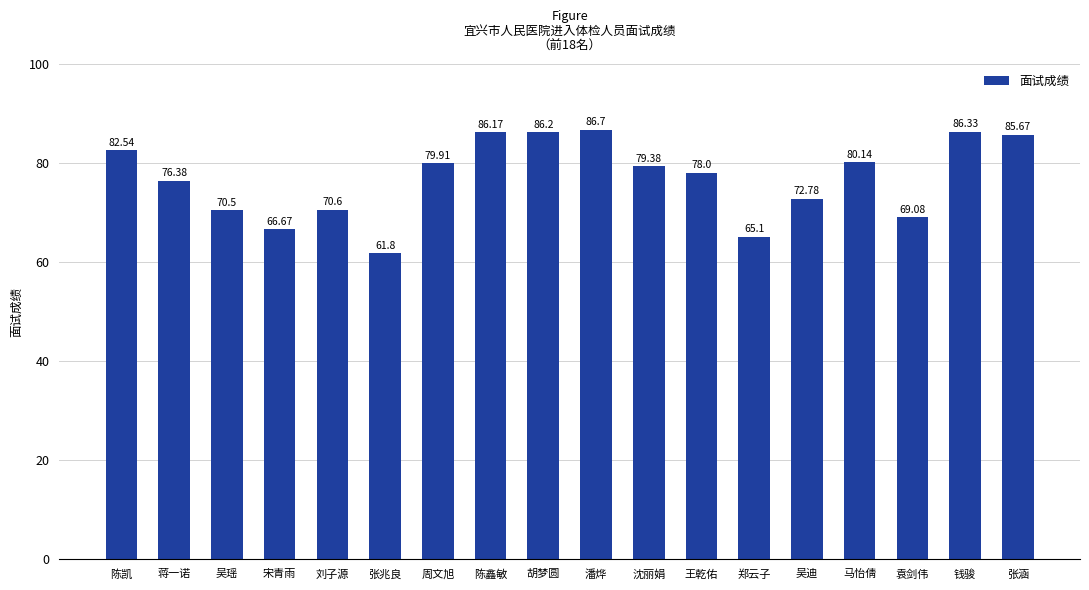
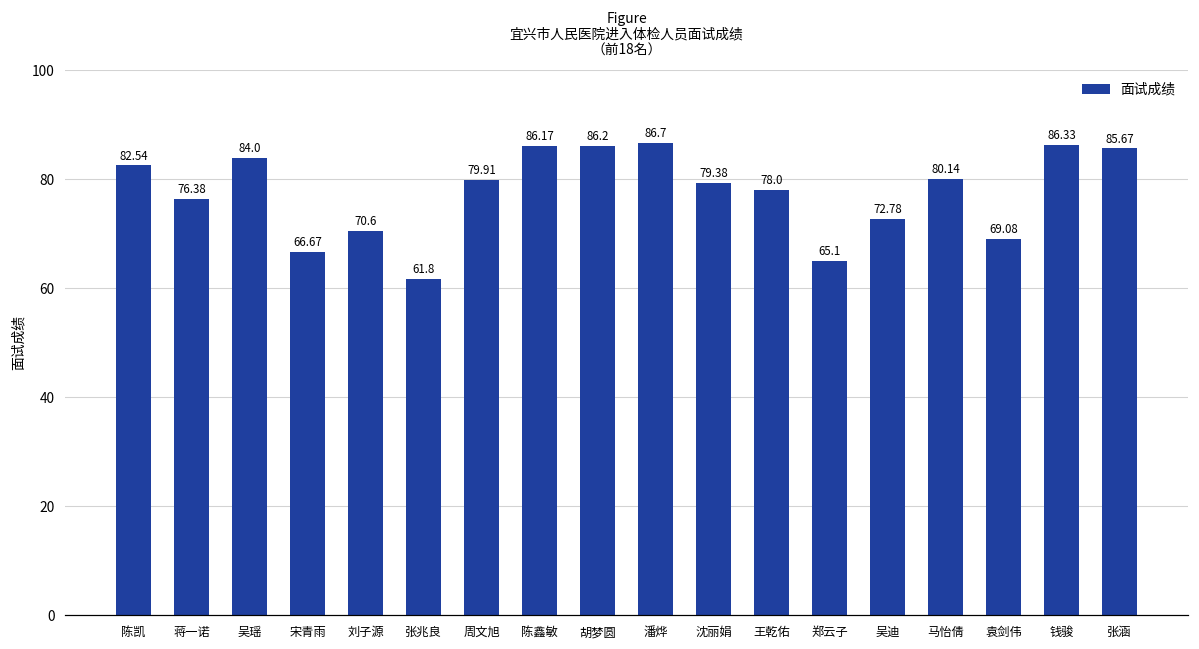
  {
    "陈凯": 82.54,
    "蒋一诺": 76.38,
-   "吴瑶": 70.5,
+   "吴瑶": 84.0,
    "宋青雨": 66.67,
    "刘子源": 70.6,
    "张兆良": 61.8,
    "周文旭": 79.91,
    "陈鑫敏": 86.17,
    "胡梦圆": 86.2,
    "潘烨": 86.7,
    "沈丽娟": 79.38,
    "王乾佑": 78.0,
    "郑云子": 65.1,
    "吴迪": 72.78,
    "马怡倩": 80.14,
    "袁剑伟": 69.08,
    "钱骏": 86.33,
    "张涵": 85.67
  }
